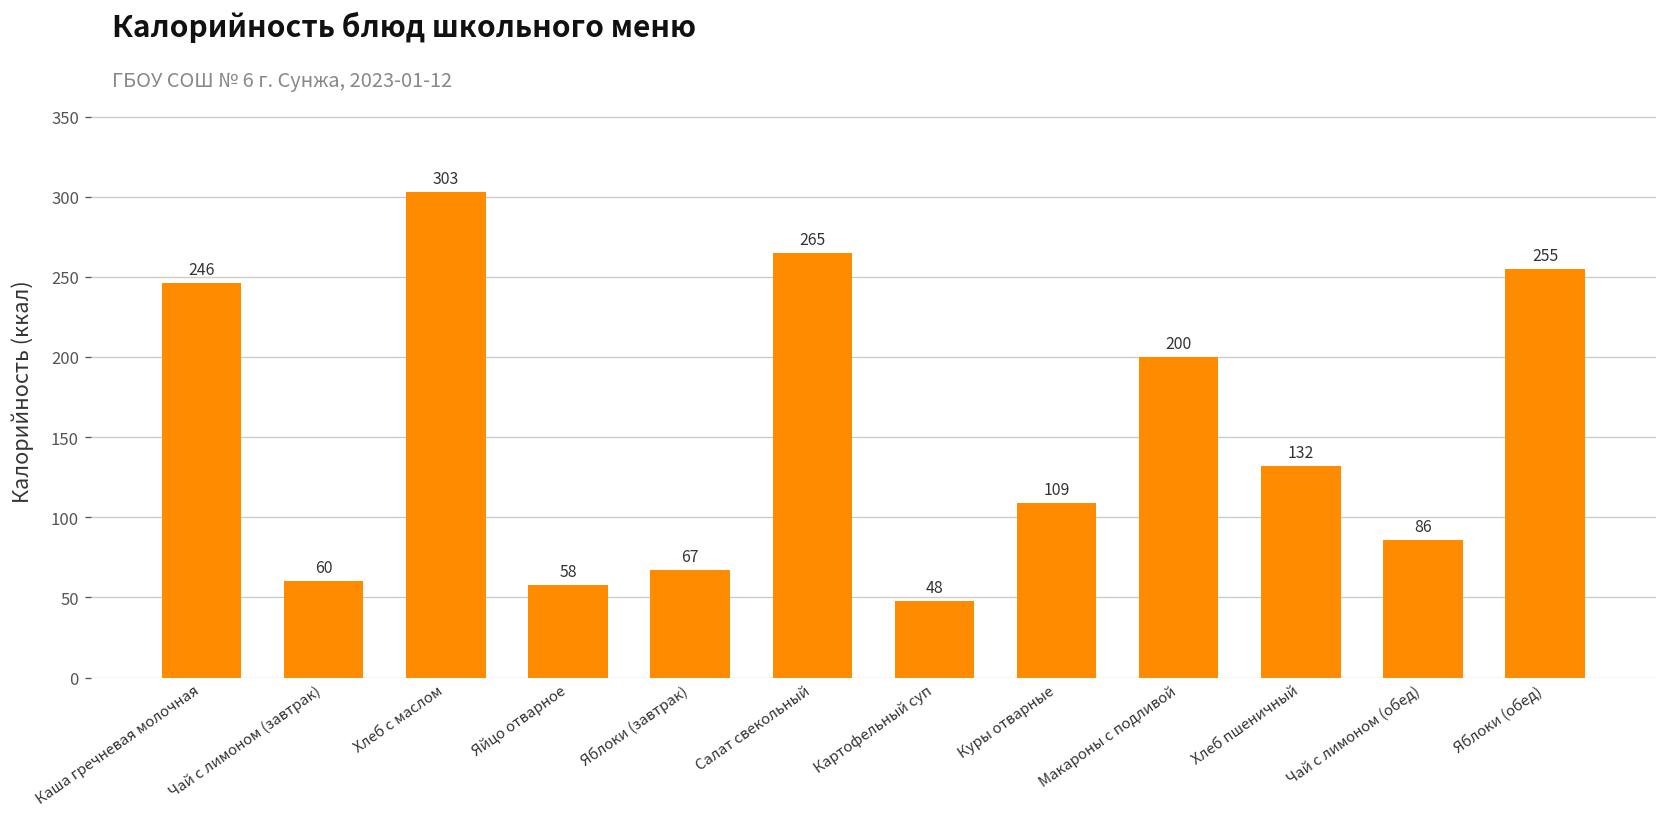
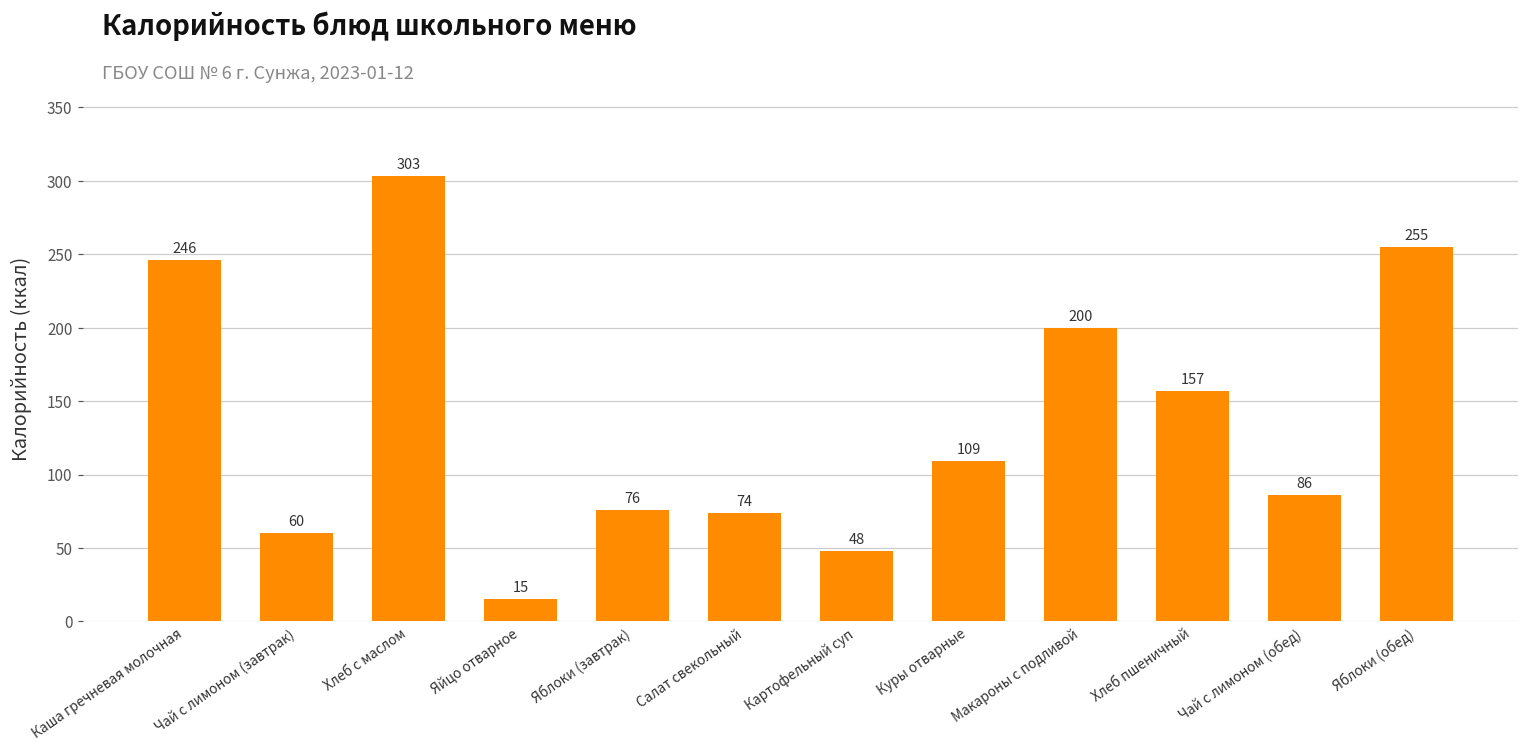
  {
    "Каша гречневая молочная": 246,
    "Чай с лимоном (завтрак)": 60,
    "Хлеб с маслом": 303,
-   "Яйцо отварное": 58,
-   "Яблоки (завтрак)": 67,
-   "Салат свекольный": 265,
+   "Яйцо отварное": 15,
+   "Яблоки (завтрак)": 76,
+   "Салат свекольный": 74,
    "Картофельный суп": 48,
    "Куры отварные": 109,
    "Макароны с подливой": 200,
-   "Хлеб пшеничный": 132,
+   "Хлеб пшеничный": 157,
    "Чай с лимоном (обед)": 86,
    "Яблоки (обед)": 255
  }
